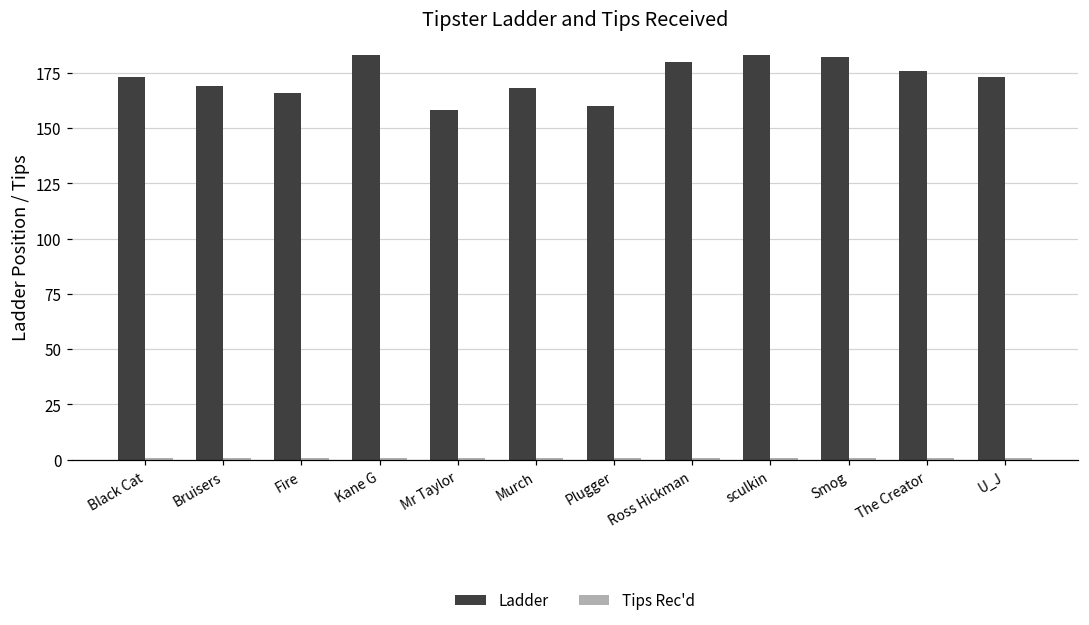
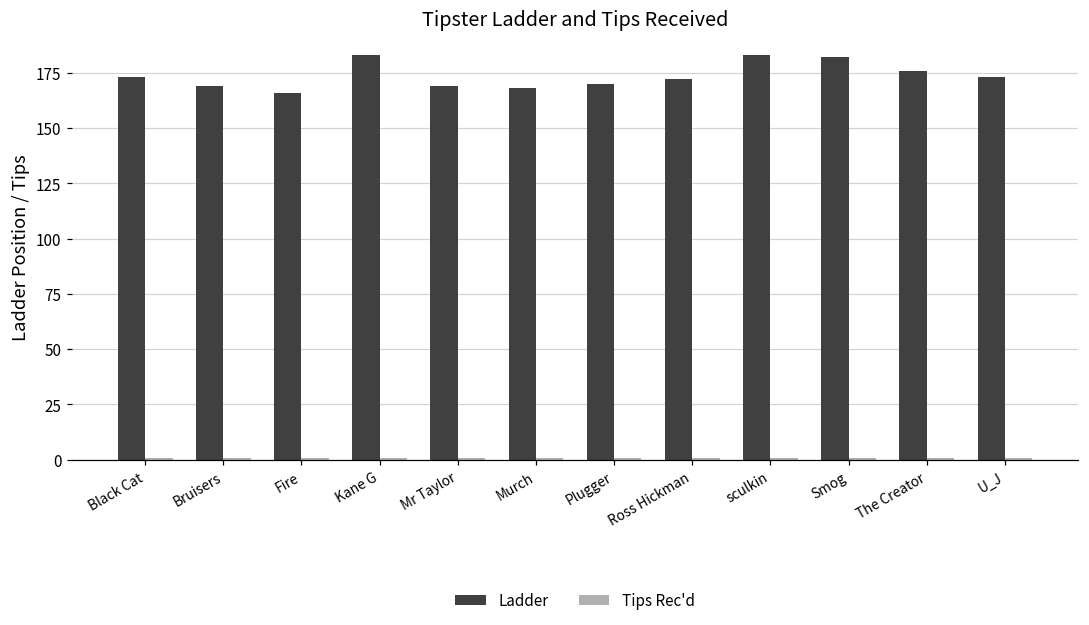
  {
    "Ladder": {
      "Black Cat": 173,
      "Bruisers": 169,
      "Fire": 166,
      "Kane G": 183,
-     "Mr Taylor": 158,
+     "Mr Taylor": 169,
      "Murch": 168,
-     "Plugger": 160,
-     "Ross Hickman": 180,
+     "Plugger": 170,
+     "Ross Hickman": 172,
      "sculkin": 183,
      "Smog": 182,
      "The Creator": 176,
      "U_J": 173
    }
  }
